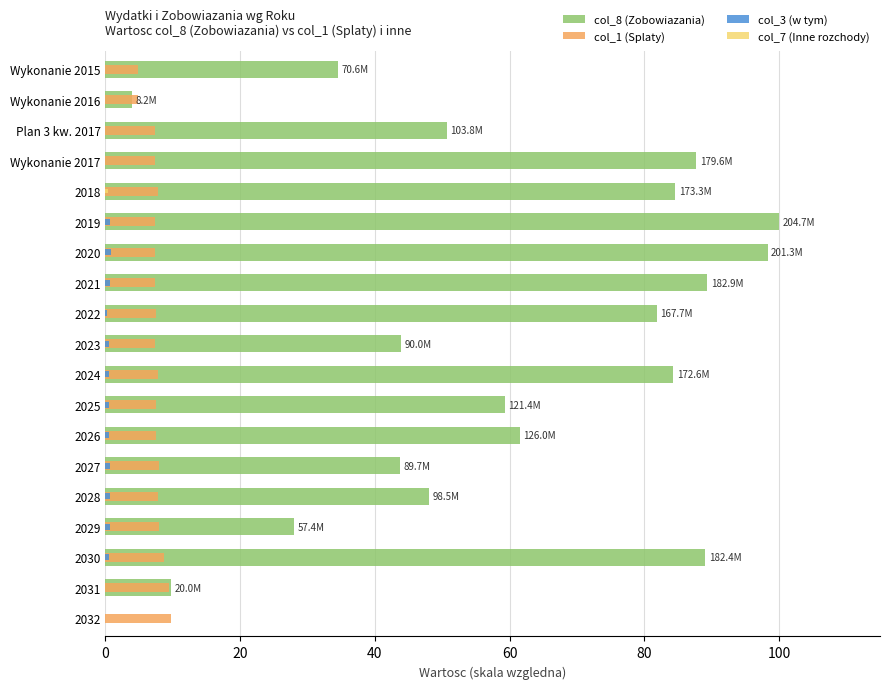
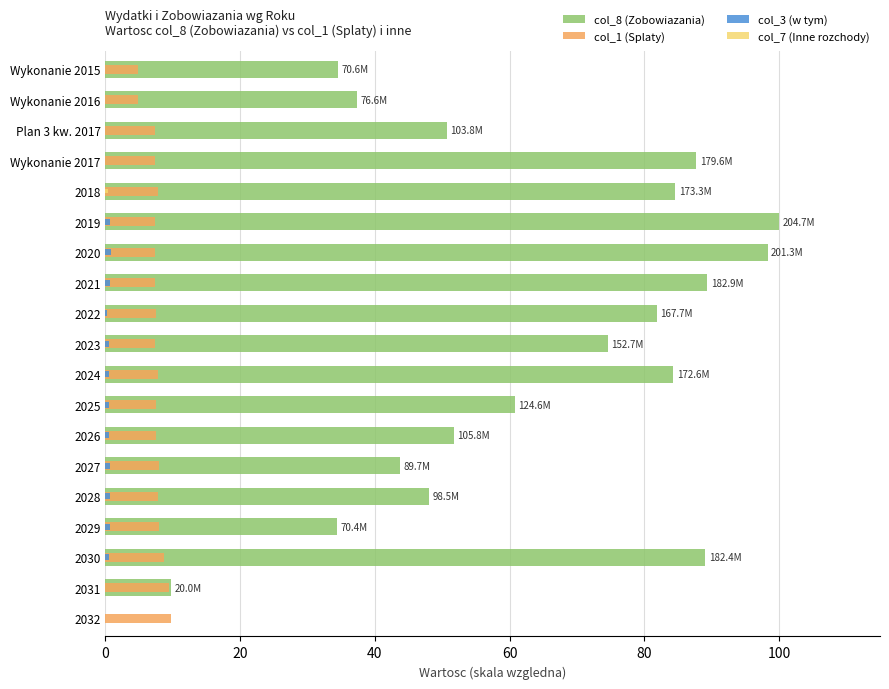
  {
    "col_8 (Zobowiazania)": {
-     "Wykonanie 2016": "8.2M",
-     "2023": "90.0M",
-     "2025": "121.4M",
-     "2026": "126.0M",
-     "2029": "57.4M"
+     "Wykonanie 2016": "76.6M",
+     "2023": "152.7M",
+     "2025": "124.6M",
+     "2026": "105.8M",
+     "2029": "70.4M"
    },
    "col_3 (w tym)": {
      "Wykonanie 2015": "0",
      "Wykonanie 2016": "0",
      "Plan 3 kw. 2017": "0",
      "Wykonanie 2017": "0",
      "2018": "0",
      "2031": "0",
      "2032": "0"
    }
  }
